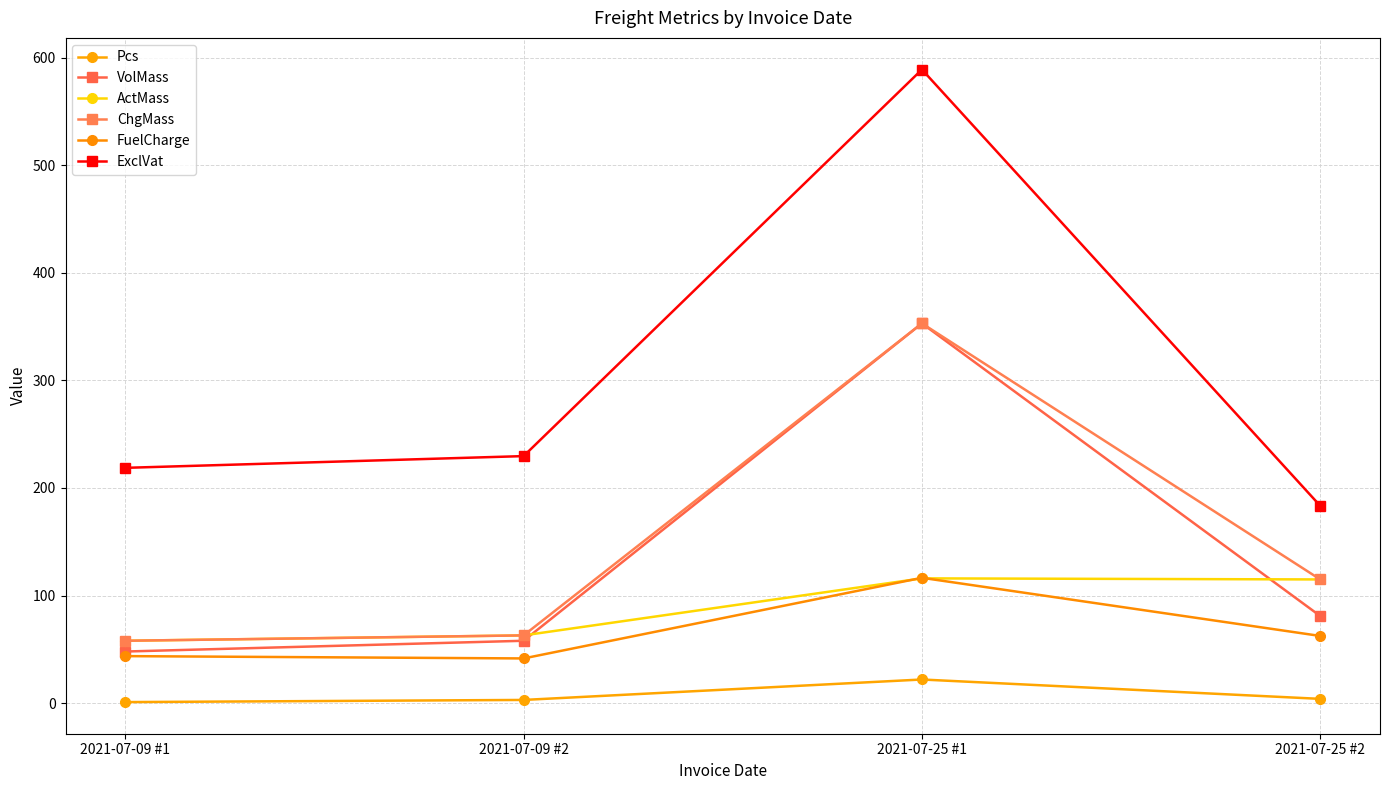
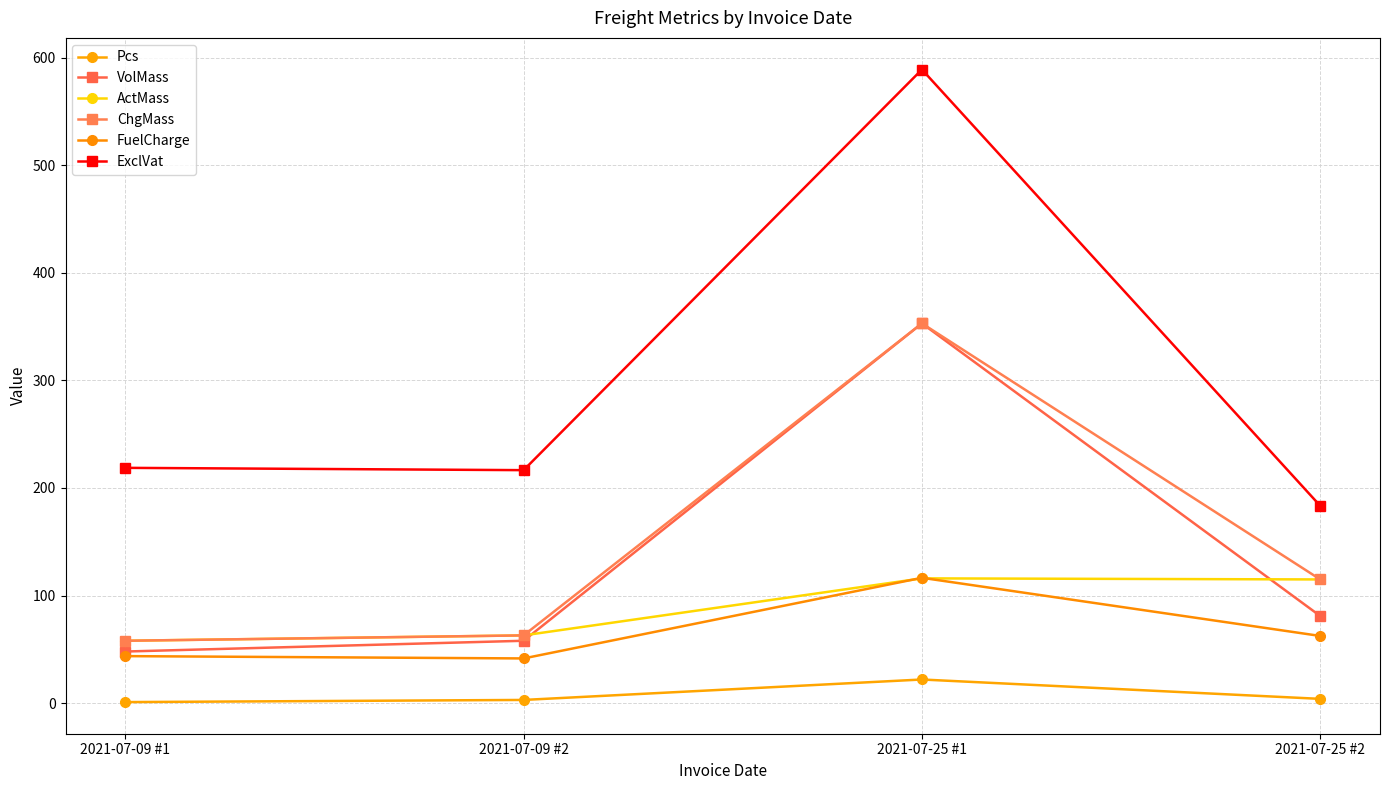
  {
    "ExclVat": {
      "2021-07-09 #1": 219,
-     "2021-07-09 #2": 230,
+     "2021-07-09 #2": 217,
      "2021-07-25 #1": 589,
      "2021-07-25 #2": 183
    }
  }
